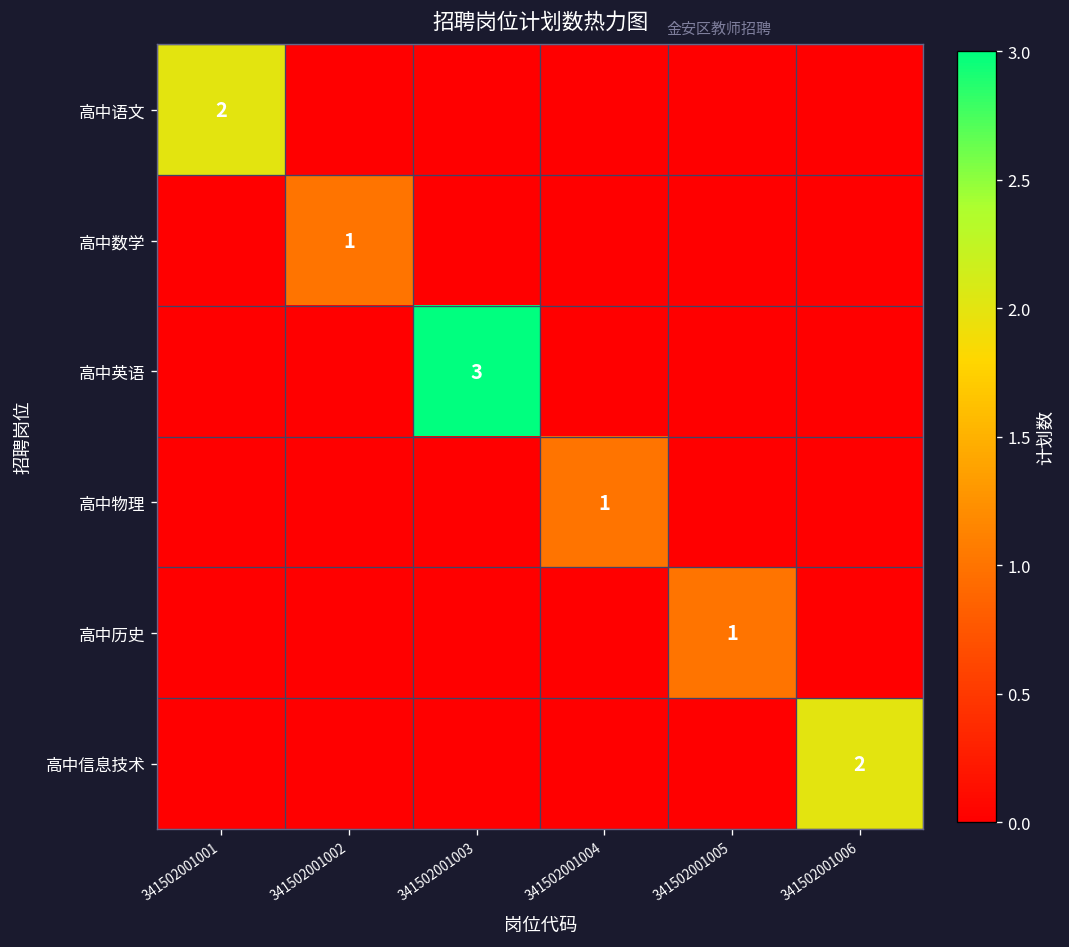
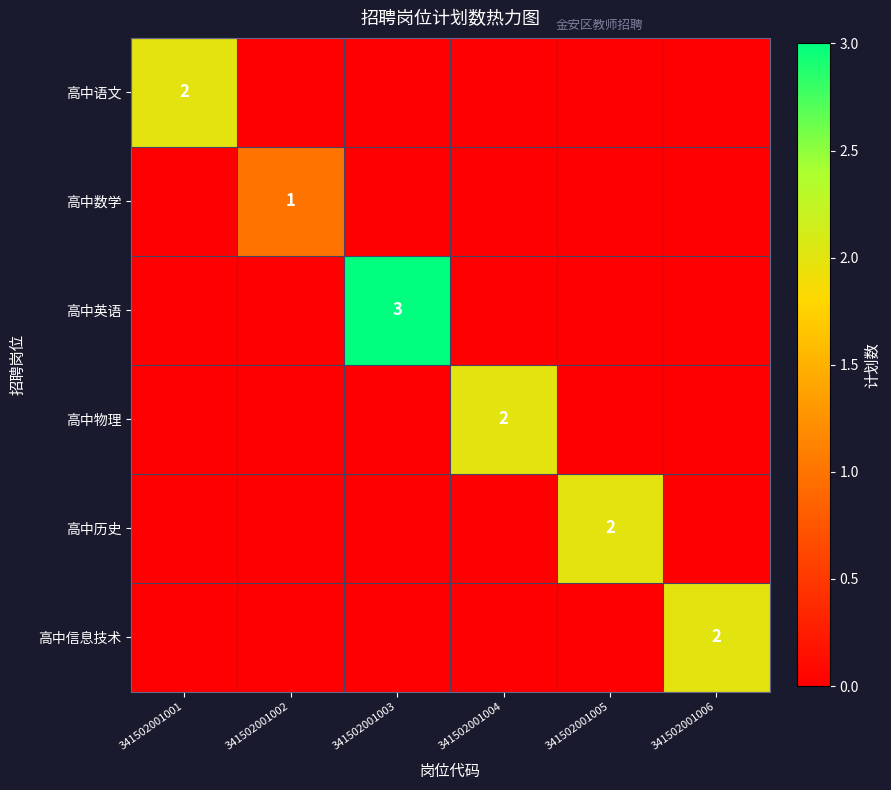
  {
    "高中语文": {
      "341502001001": 2
    },
    "高中数学": {
      "341502001002": 1
    },
    "高中英语": {
      "341502001003": 3
    },
    "高中物理": {
-     "341502001004": 1
+     "341502001004": 2
    },
    "高中历史": {
-     "341502001005": 1
+     "341502001005": 2
    },
    "高中信息技术": {
      "341502001006": 2
    }
  }
